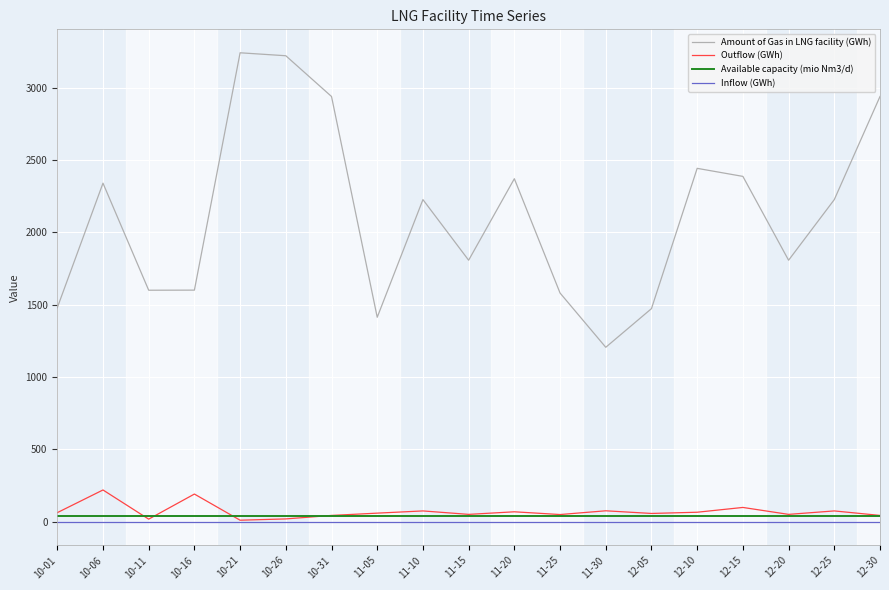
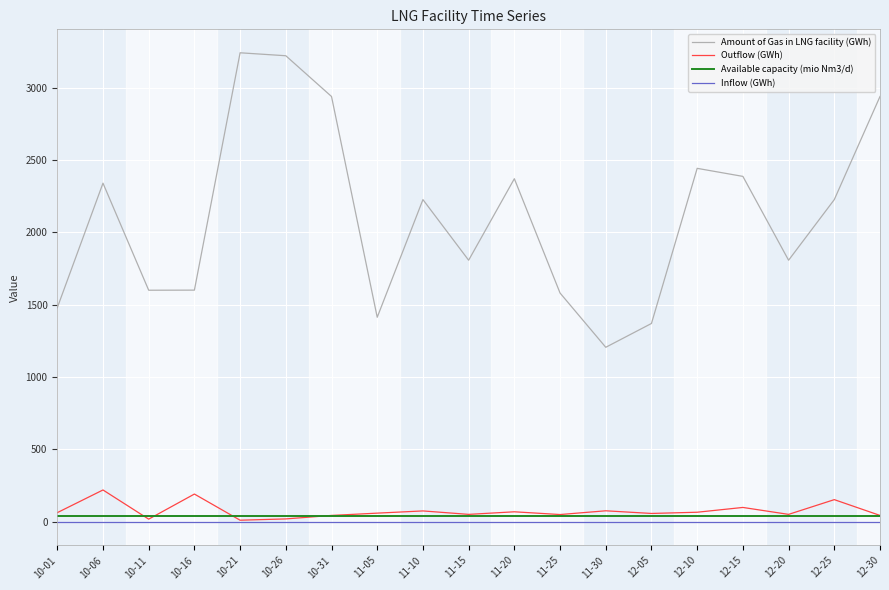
  {
    "Amount of Gas in LNG facility (GWh)": {
      "10-01": 1480,
      "10-06": 2340,
      "10-11": 1600,
      "10-16": 1600,
      "10-21": 3240,
      "10-26": 3220,
      "10-31": 2940,
      "11-05": 1410,
      "11-10": 2230,
      "11-15": 1810,
      "11-20": 2370,
      "11-25": 1580,
      "11-30": 1210,
-     "12-05": 1470,
+     "12-05": 1370,
      "12-10": 2440,
      "12-15": 2390,
      "12-20": 1810,
      "12-25": 2230,
      "12-30": 2940
    },
    "Outflow (GWh)": {
      "10-01": 60,
      "10-06": 220,
      "10-11": 20,
      "10-16": 190,
      "10-26": 20,
      "11-05": 60,
      "11-10": 80,
      "11-20": 70,
      "11-30": 80,
      "12-05": 60,
      "12-10": 70,
      "12-15": 100,
-     "12-25": 80
+     "12-25": 150
    },
    "Available capacity (mio Nm3/d)": {
      "10-01": 40,
      "10-06": 40,
      "10-11": 40,
      "10-16": 40,
      "10-21": 40,
      "10-26": 40,
      "11-05": 40,
      "11-10": 40,
      "11-20": 40,
      "11-30": 40,
      "12-05": 40,
      "12-10": 40,
      "12-15": 40,
      "12-25": 40
    },
    "Inflow (GWh)": {
      "10-01": 0,
      "10-06": 0,
      "10-11": 0,
      "10-16": 0,
      "10-26": 0,
      "10-31": 0,
      "11-05": 0,
      "11-10": 0,
      "11-15": 0,
      "11-20": 0,
      "11-25": 0,
      "11-30": 0,
      "12-05": 0,
      "12-10": 0,
      "12-15": 0,
      "12-20": 0,
      "12-25": 0,
      "12-30": 0
    }
  }
